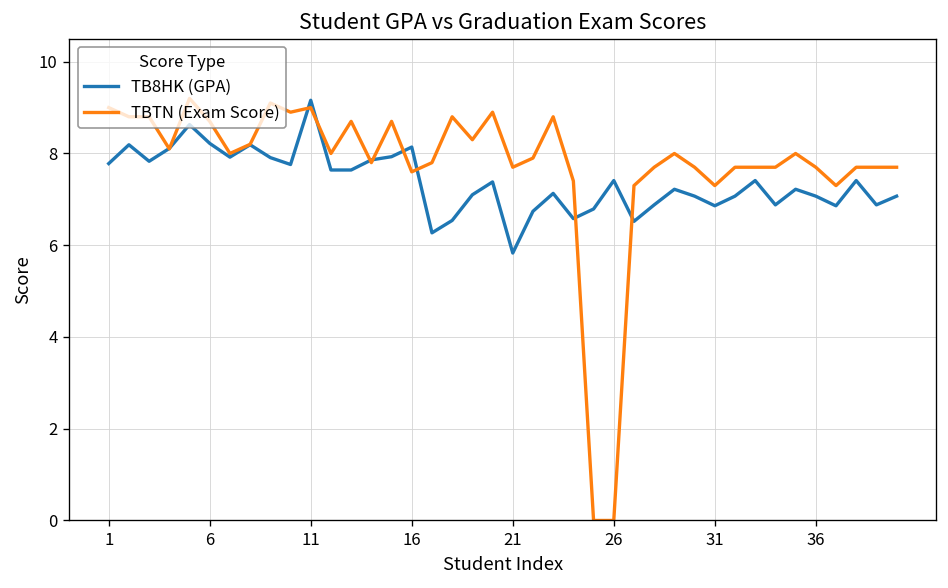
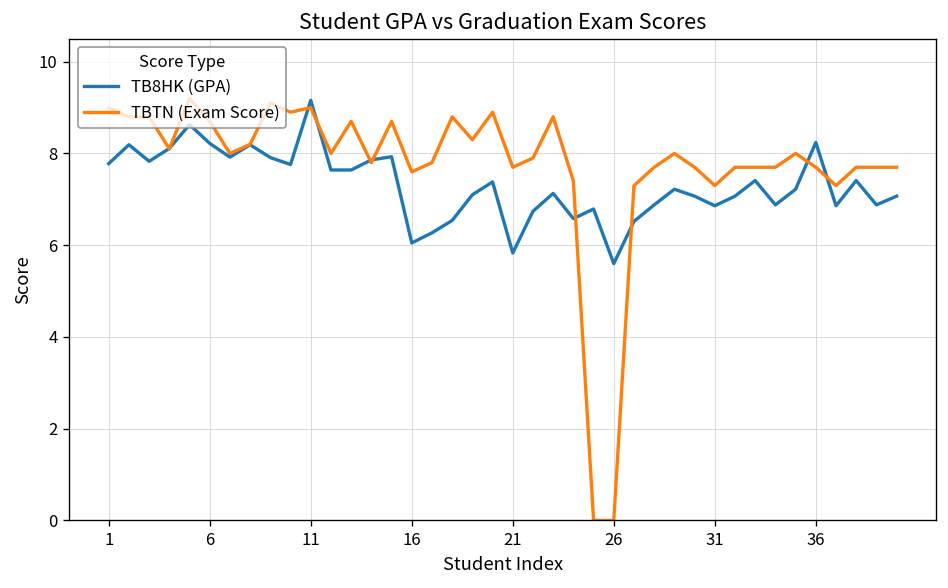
  {
    "TB8HK (GPA)": {
      "1": 7.8,
      "6": 8.2,
      "11": 9.2,
-     "16": 8.1,
+     "16": 6.1,
      "21": 5.8,
-     "26": 7.4,
+     "26": 5.6,
      "31": 6.9,
-     "36": 7.1
+     "36": 8.2
    },
    "TBTN (Exam Score)": {
      "11": 9.0,
      "16": 7.6,
      "21": 7.7,
      "26": 0.0,
      "31": 7.3,
      "36": 7.7
    }
  }
